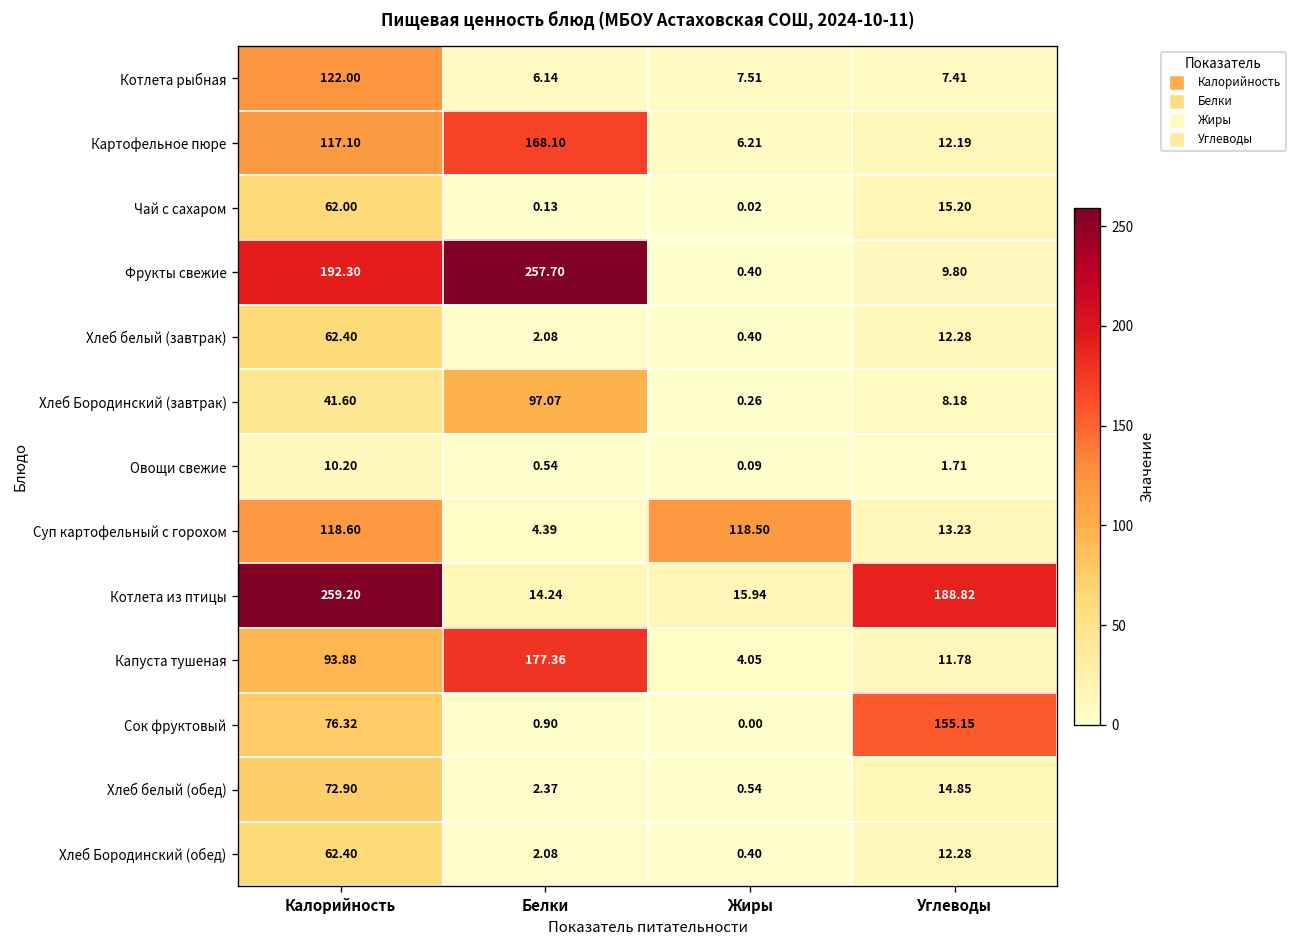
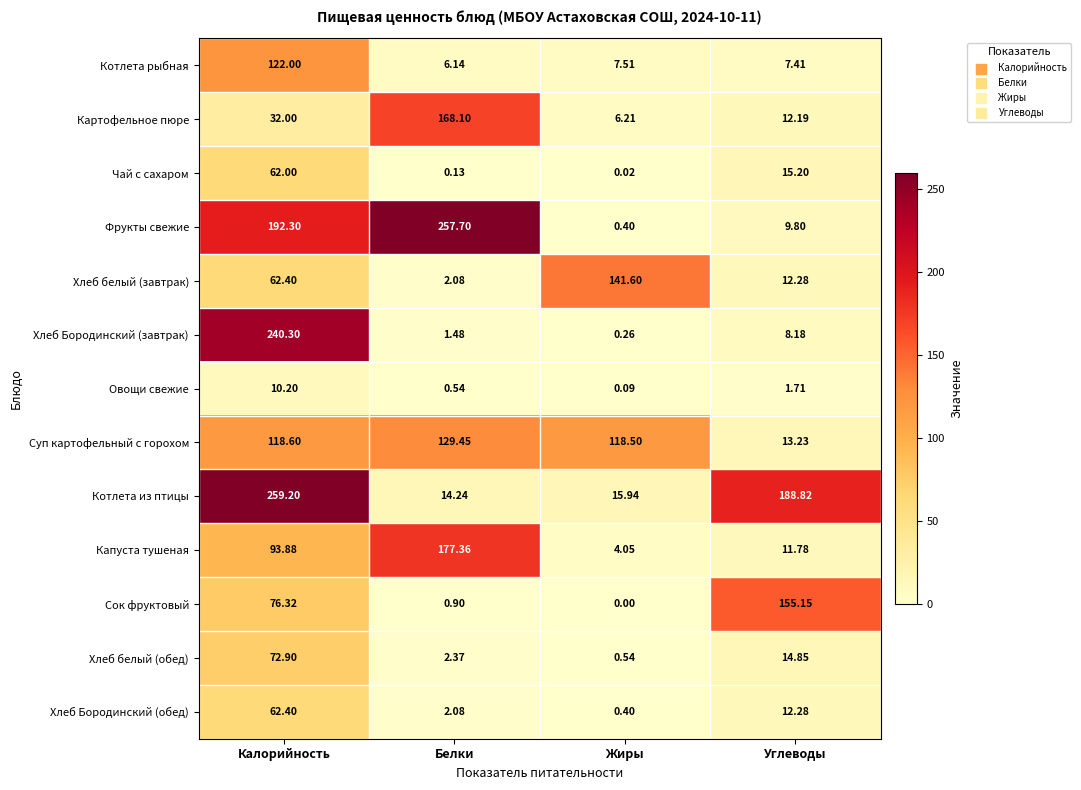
  {
    "Котлета рыбная": {
      "Калорийность": 122.00,
      "Белки": 6.14,
      "Жиры": 7.51,
      "Углеводы": 7.41
    },
    "Картофельное пюре": {
-     "Калорийность": 117.10,
+     "Калорийность": 32.00,
      "Белки": 168.10,
      "Жиры": 6.21,
      "Углеводы": 12.19
    },
    "Чай с сахаром": {
      "Калорийность": 62.00,
      "Белки": 0.13,
      "Жиры": 0.02,
      "Углеводы": 15.20
    },
    "Фрукты свежие": {
      "Калорийность": 192.30,
      "Белки": 257.70,
      "Жиры": 0.40,
      "Углеводы": 9.80
    },
    "Хлеб белый (завтрак)": {
      "Калорийность": 62.40,
      "Белки": 2.08,
-     "Жиры": 0.40,
+     "Жиры": 141.60,
      "Углеводы": 12.28
    },
    "Хлеб Бородинский (завтрак)": {
-     "Калорийность": 41.60,
-     "Белки": 97.07,
+     "Калорийность": 240.30,
+     "Белки": 1.48,
      "Жиры": 0.26,
      "Углеводы": 8.18
    },
    "Овощи свежие": {
      "Калорийность": 10.20,
      "Белки": 0.54,
      "Жиры": 0.09,
      "Углеводы": 1.71
    },
    "Суп картофельный с горохом": {
      "Калорийность": 118.60,
-     "Белки": 4.39,
+     "Белки": 129.45,
      "Жиры": 118.50,
      "Углеводы": 13.23
    },
    "Котлета из птицы": {
      "Калорийность": 259.20,
      "Белки": 14.24,
      "Жиры": 15.94,
      "Углеводы": 188.82
    },
    "Капуста тушеная": {
      "Калорийность": 93.88,
      "Белки": 177.36,
      "Жиры": 4.05,
      "Углеводы": 11.78
    },
    "Сок фруктовый": {
      "Калорийность": 76.32,
      "Белки": 0.90,
      "Жиры": 0.00,
      "Углеводы": 155.15
    },
    "Хлеб белый (обед)": {
      "Калорийность": 72.90,
      "Белки": 2.37,
      "Жиры": 0.54,
      "Углеводы": 14.85
    },
    "Хлеб Бородинский (обед)": {
      "Калорийность": 62.40,
      "Белки": 2.08,
      "Жиры": 0.40,
      "Углеводы": 12.28
    }
  }
